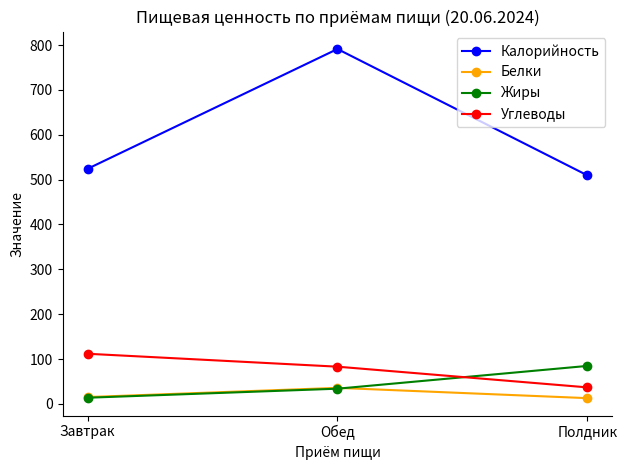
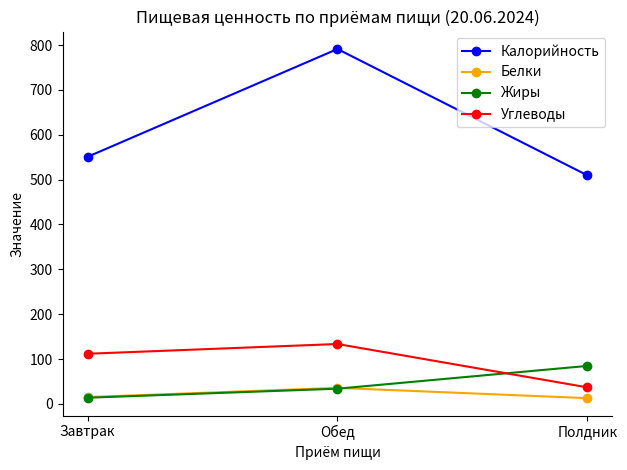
  {
    "Калорийность": {
-     "Завтрак": 520,
+     "Завтрак": 550,
      "Обед": 790,
      "Полдник": 510
    },
    "Белки": {
      "Полдник": 10
    },
    "Жиры": {
      "Полдник": 80
    },
    "Углеводы": {
      "Завтрак": 110,
-     "Обед": 80,
+     "Обед": 130,
      "Полдник": 40
    }
  }
